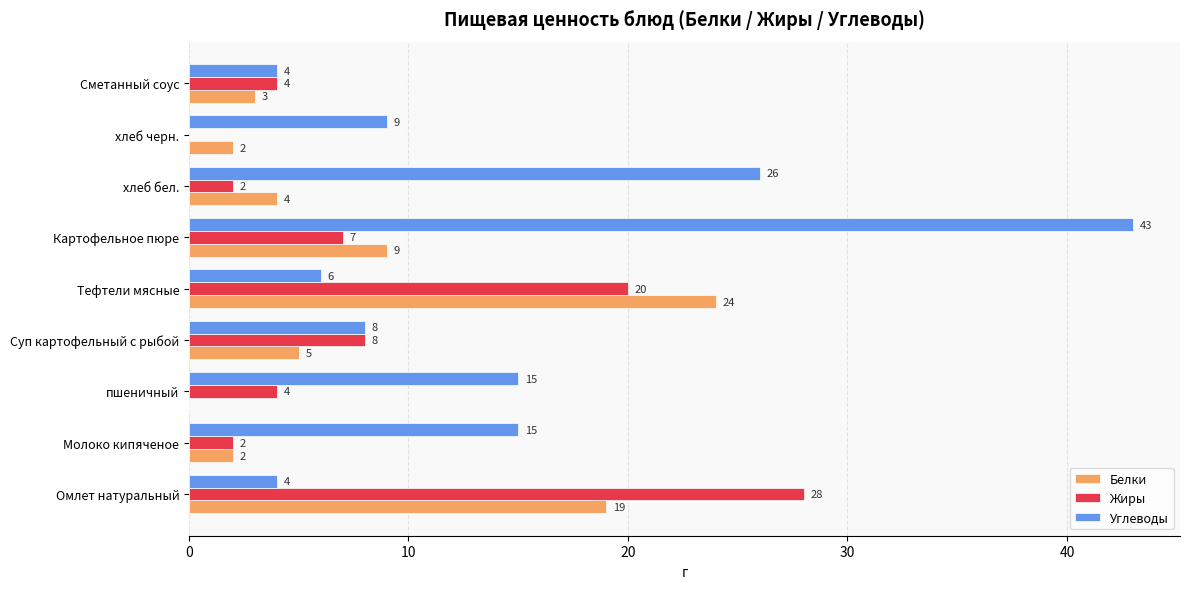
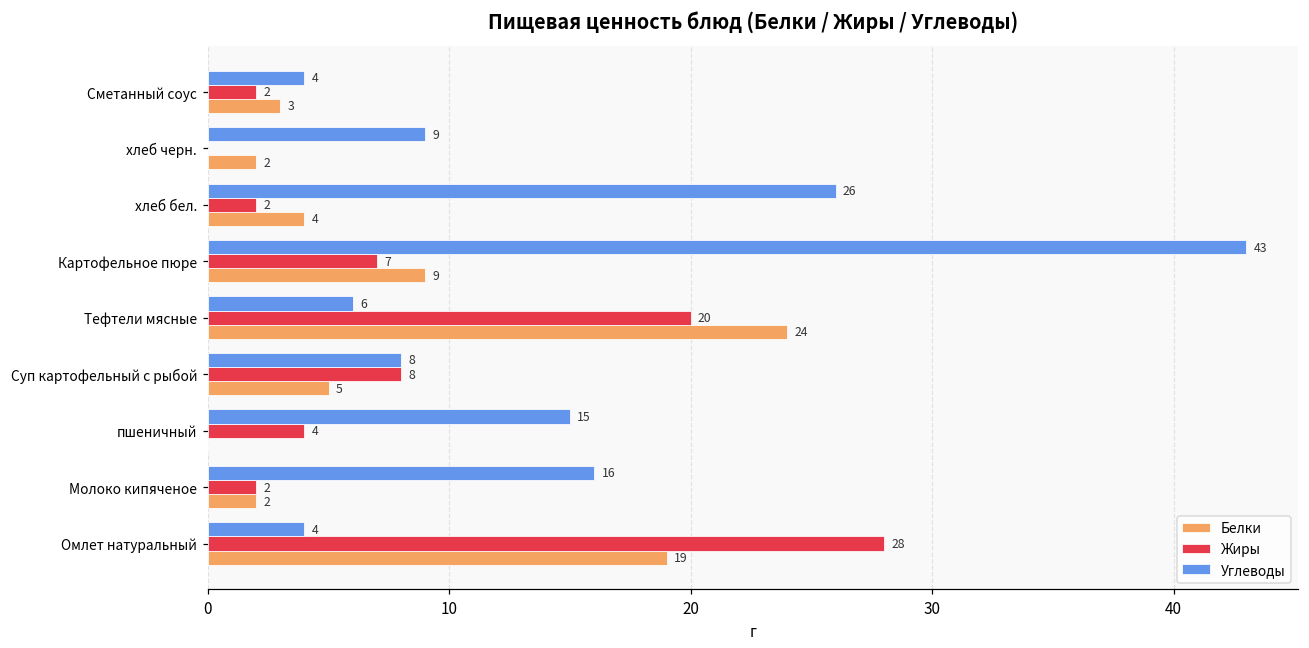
  {
    "Белки": {
      "Сметанный соус": 3,
      "хлеб черн.": 2,
      "хлеб бел.": 4,
      "Картофельное пюре": 9,
      "Тефтели мясные": 24,
      "Суп картофельный с рыбой": 5,
      "Молоко кипяченое": 2,
      "Омлет натуральный": 19
    },
    "Жиры": {
-     "Сметанный соус": 4,
+     "Сметанный соус": 2,
      "хлеб бел.": 2,
      "Картофельное пюре": 7,
      "Тефтели мясные": 20,
      "Суп картофельный с рыбой": 8,
      "пшеничный": 4,
      "Молоко кипяченое": 2,
      "Омлет натуральный": 28
    },
    "Углеводы": {
      "Сметанный соус": 4,
      "хлеб черн.": 9,
      "хлеб бел.": 26,
      "Картофельное пюре": 43,
      "Тефтели мясные": 6,
      "Суп картофельный с рыбой": 8,
      "пшеничный": 15,
-     "Молоко кипяченое": 15,
+     "Молоко кипяченое": 16,
      "Омлет натуральный": 4
    }
  }
